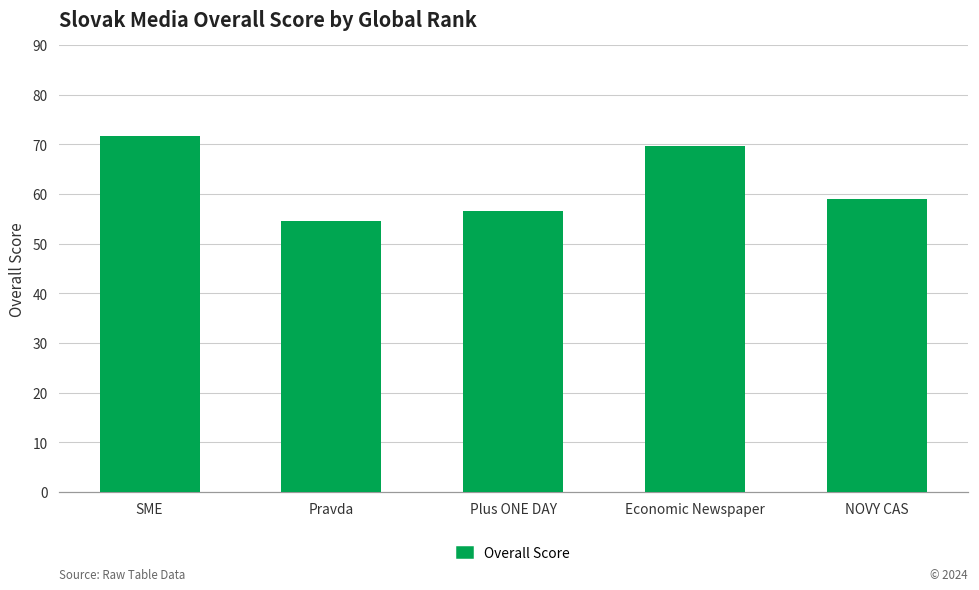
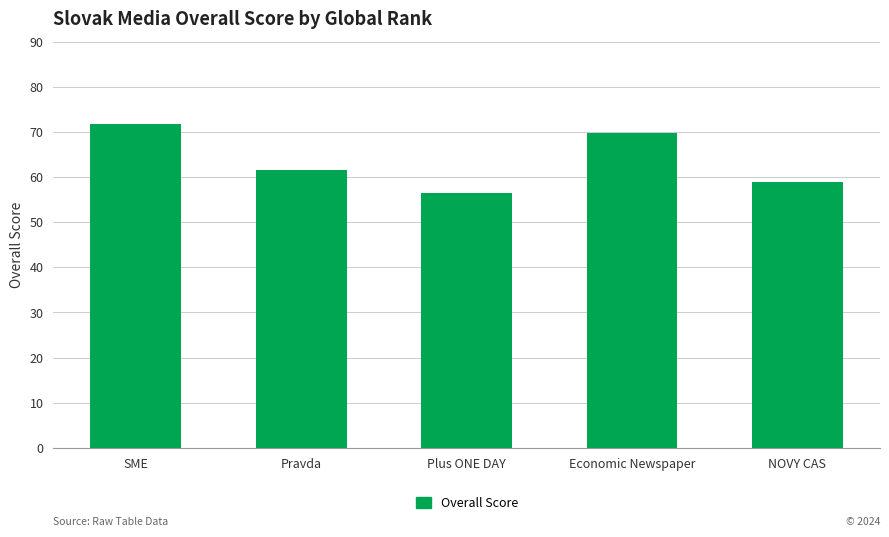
  {
    "SME": 72,
-   "Pravda": 55,
+   "Pravda": 62,
    "Plus ONE DAY": 57,
    "Economic Newspaper": 70,
    "NOVY CAS": 59
  }
